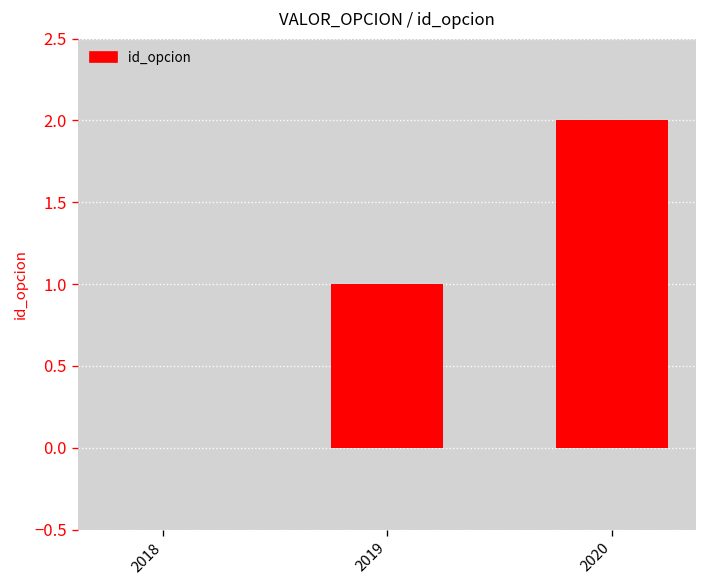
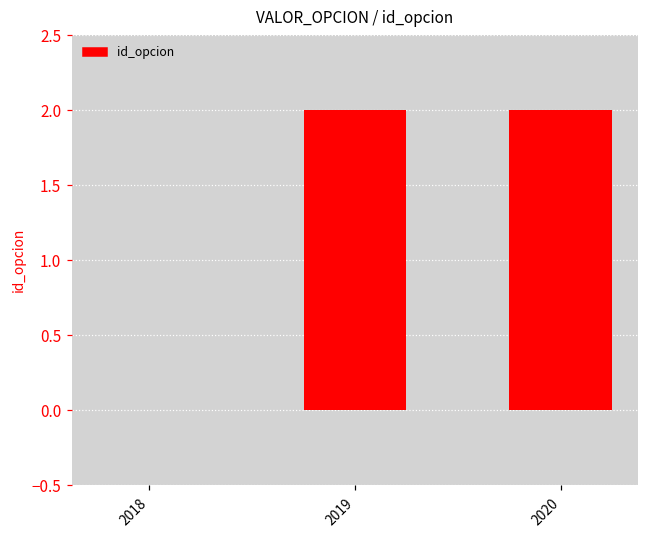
  {
    "2018": 0,
-   "2019": 1,
+   "2019": 2,
    "2020": 2
  }
